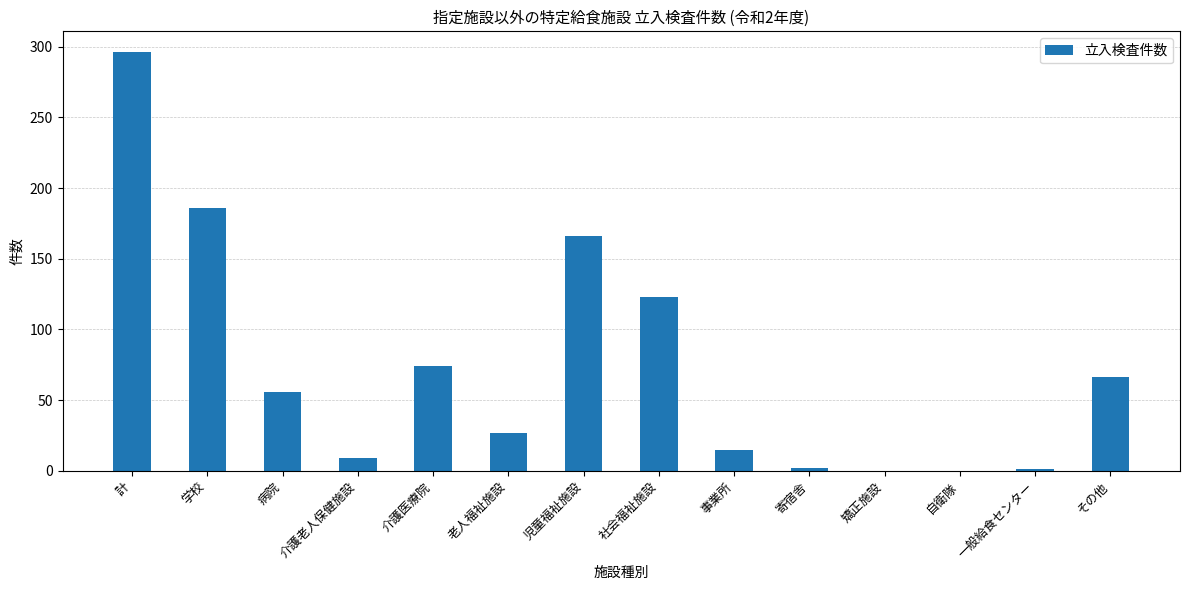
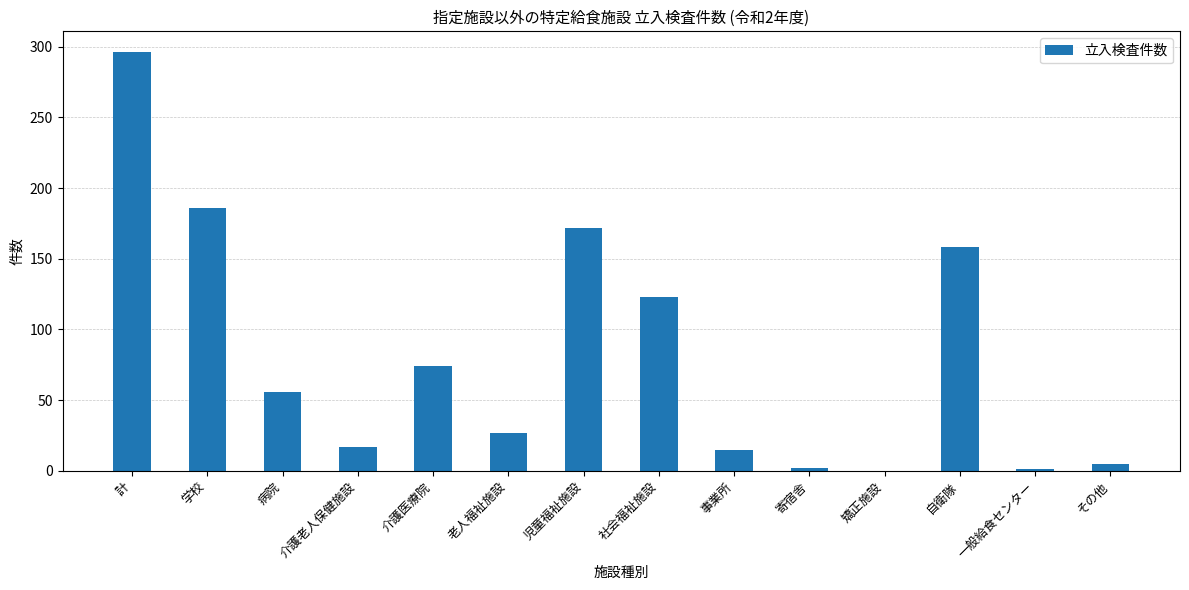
  {
    "計": 296,
    "学校": 186,
    "病院": 56,
-   "介護老人保健施設": 9,
+   "介護老人保健施設": 17,
    "介護医療院": 74,
    "老人福祉施設": 27,
-   "児童福祉施設": 166,
+   "児童福祉施設": 172,
    "社会福祉施設": 123,
    "事業所": 15,
    "寄宿舎": 2,
    "矯正施設": 0,
-   "自衛隊": 0,
-   "その他": 66
+   "自衛隊": 158,
+   "その他": 5
  }
